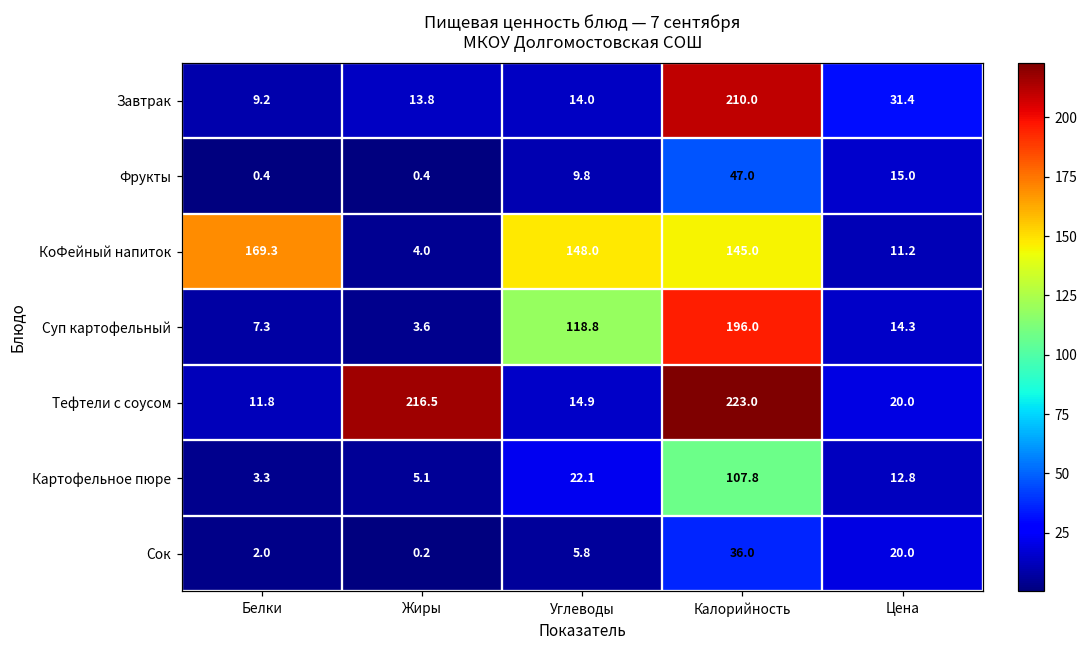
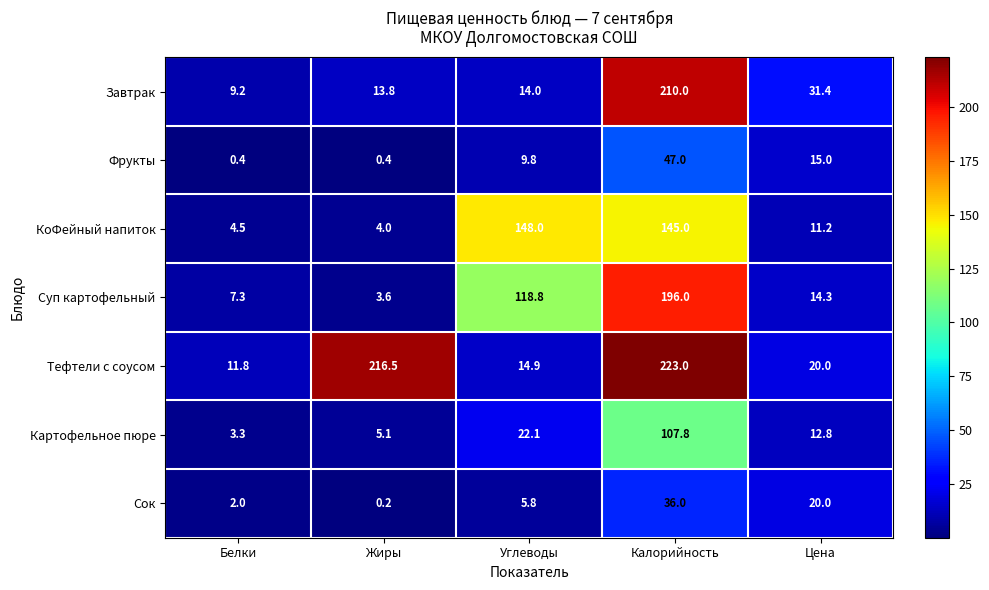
  {
    "Завтрак": {
      "Белки": 9.2,
      "Жиры": 13.8,
      "Углеводы": 14.0,
      "Калорийность": 210.0,
      "Цена": 31.4
    },
    "Фрукты": {
      "Белки": 0.4,
      "Жиры": 0.4,
      "Углеводы": 9.8,
      "Калорийность": 47.0,
      "Цена": 15.0
    },
    "КоФейный напиток": {
-     "Белки": 169.3,
+     "Белки": 4.5,
      "Жиры": 4.0,
      "Углеводы": 148.0,
      "Калорийность": 145.0,
      "Цена": 11.2
    },
    "Суп картофельный": {
      "Белки": 7.3,
      "Жиры": 3.6,
      "Углеводы": 118.8,
      "Калорийность": 196.0,
      "Цена": 14.3
    },
    "Тефтели с соусом": {
      "Белки": 11.8,
      "Жиры": 216.5,
      "Углеводы": 14.9,
      "Калорийность": 223.0,
      "Цена": 20.0
    },
    "Картофельное пюре": {
      "Белки": 3.3,
      "Жиры": 5.1,
      "Углеводы": 22.1,
      "Калорийность": 107.8,
      "Цена": 12.8
    },
    "Сок": {
      "Белки": 2.0,
      "Жиры": 0.2,
      "Углеводы": 5.8,
      "Калорийность": 36.0,
      "Цена": 20.0
    }
  }
